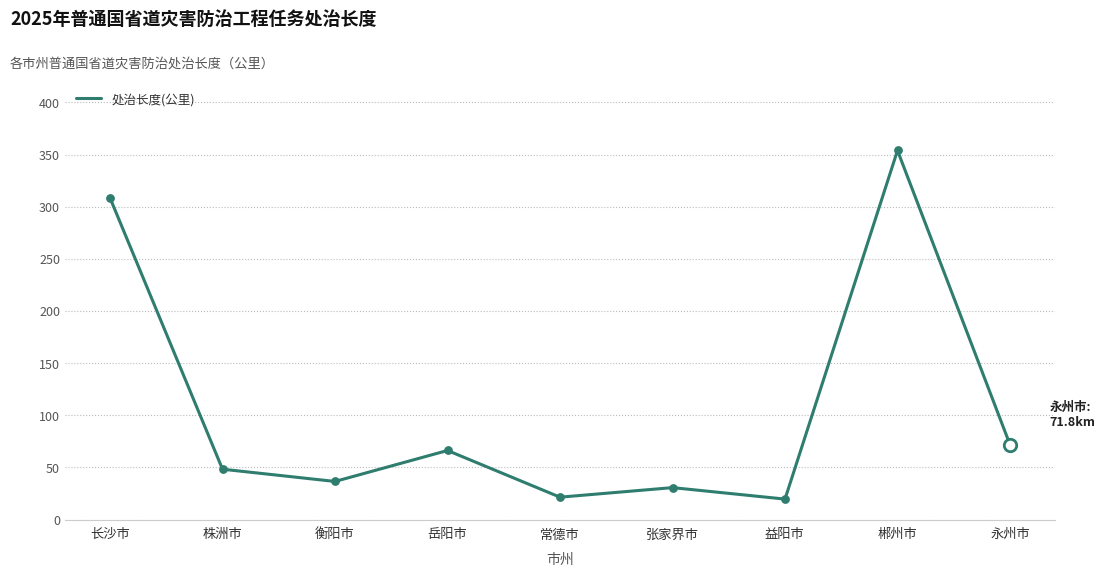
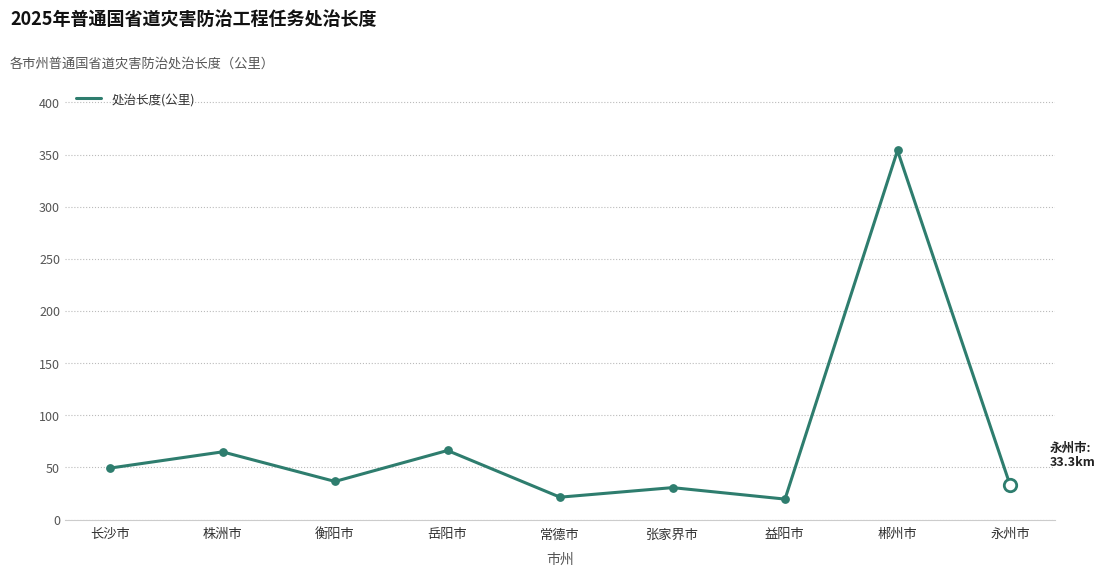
  {
    "处治长度(公里)": {
-     "长沙市": 308,
-     "株洲市": 48,
-     "永州市": 71.8
+     "长沙市": 49,
+     "株洲市": 65,
+     "永州市": 33.3
    }
  }
